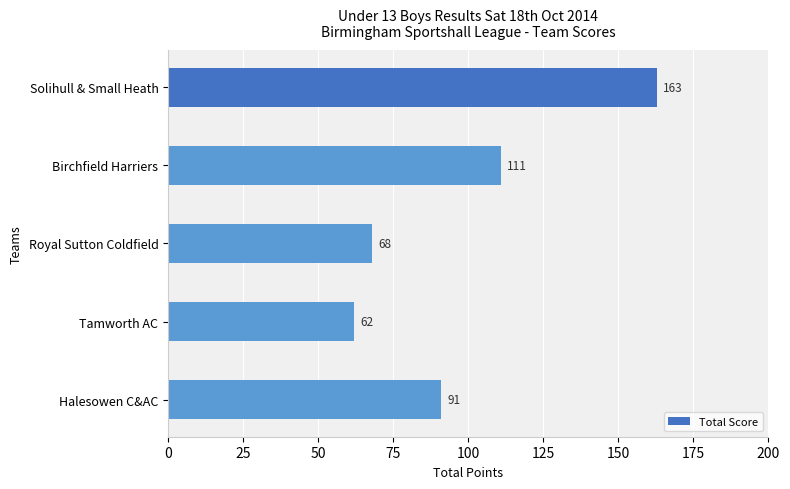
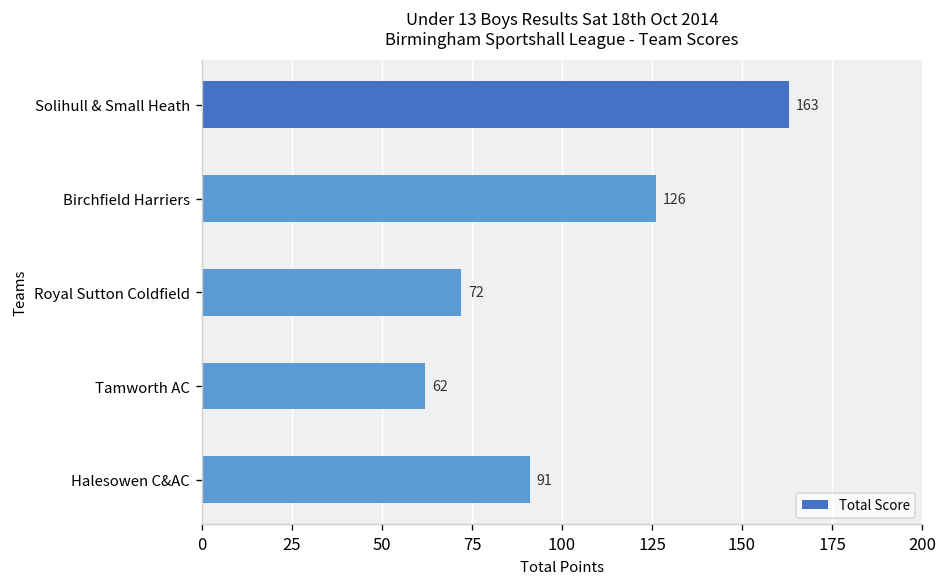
  {
    "Solihull & Small Heath": 163,
-   "Birchfield Harriers": 111,
-   "Royal Sutton Coldfield": 68,
+   "Birchfield Harriers": 126,
+   "Royal Sutton Coldfield": 72,
    "Tamworth AC": 62,
    "Halesowen C&AC": 91
  }
